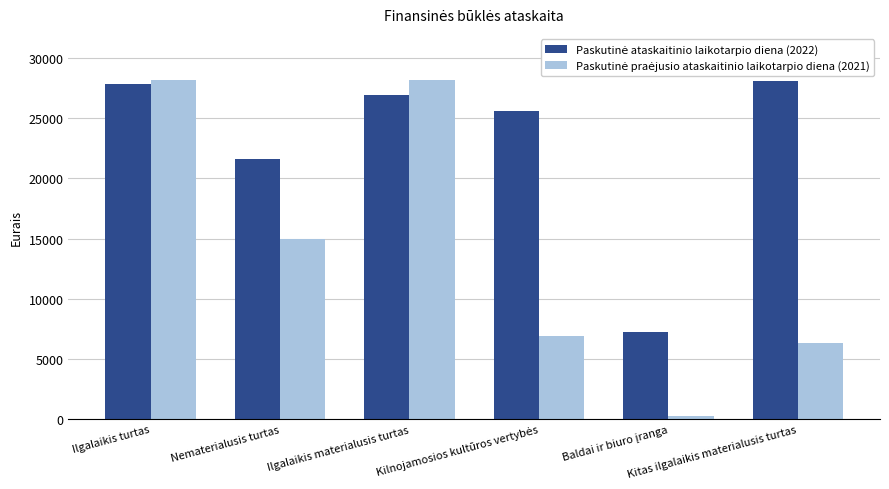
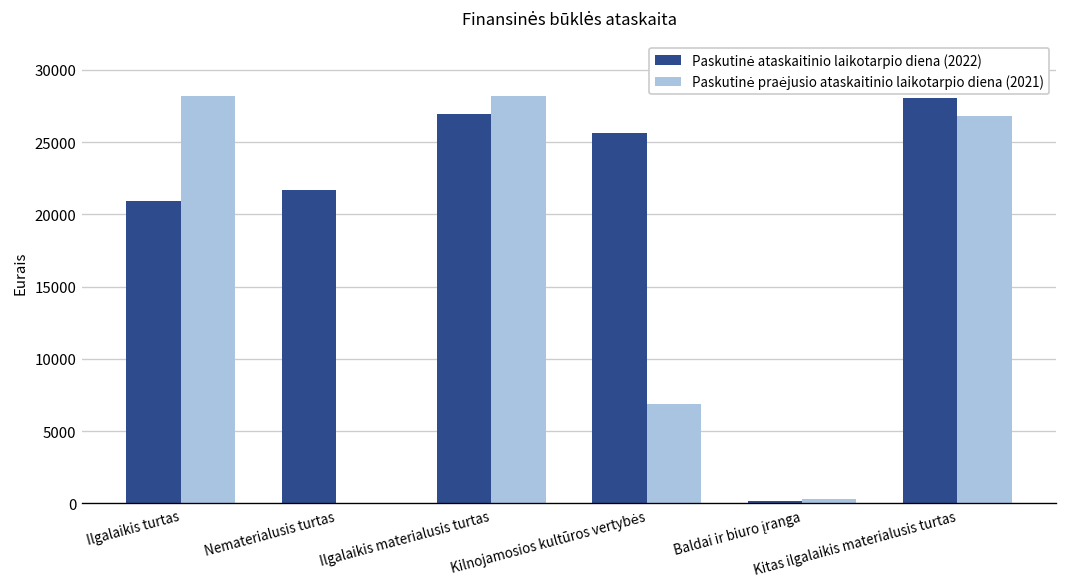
  {
    "Paskutinė ataskaitinio laikotarpio diena (2022)": {
-     "Ilgalaikis turtas": 27800,
+     "Ilgalaikis turtas": 21000,
      "Nematerialusis turtas": 21700,
      "Ilgalaikis materialusis turtas": 26900,
      "Kilnojamosios kultūros vertybės": 25600,
-     "Baldai ir biuro įranga": 7300,
+     "Baldai ir biuro įranga": 200,
      "Kitas ilgalaikis materialusis turtas": 28100
    },
    "Paskutinė praėjusio ataskaitinio laikotarpio diena (2021)": {
      "Ilgalaikis turtas": 28200,
-     "Nematerialusis turtas": 14900,
+     "Nematerialusis turtas": 0,
      "Ilgalaikis materialusis turtas": 28200,
      "Kilnojamosios kultūros vertybės": 6900,
      "Baldai ir biuro įranga": 300,
-     "Kitas ilgalaikis materialusis turtas": 6300
+     "Kitas ilgalaikis materialusis turtas": 26800
    }
  }
